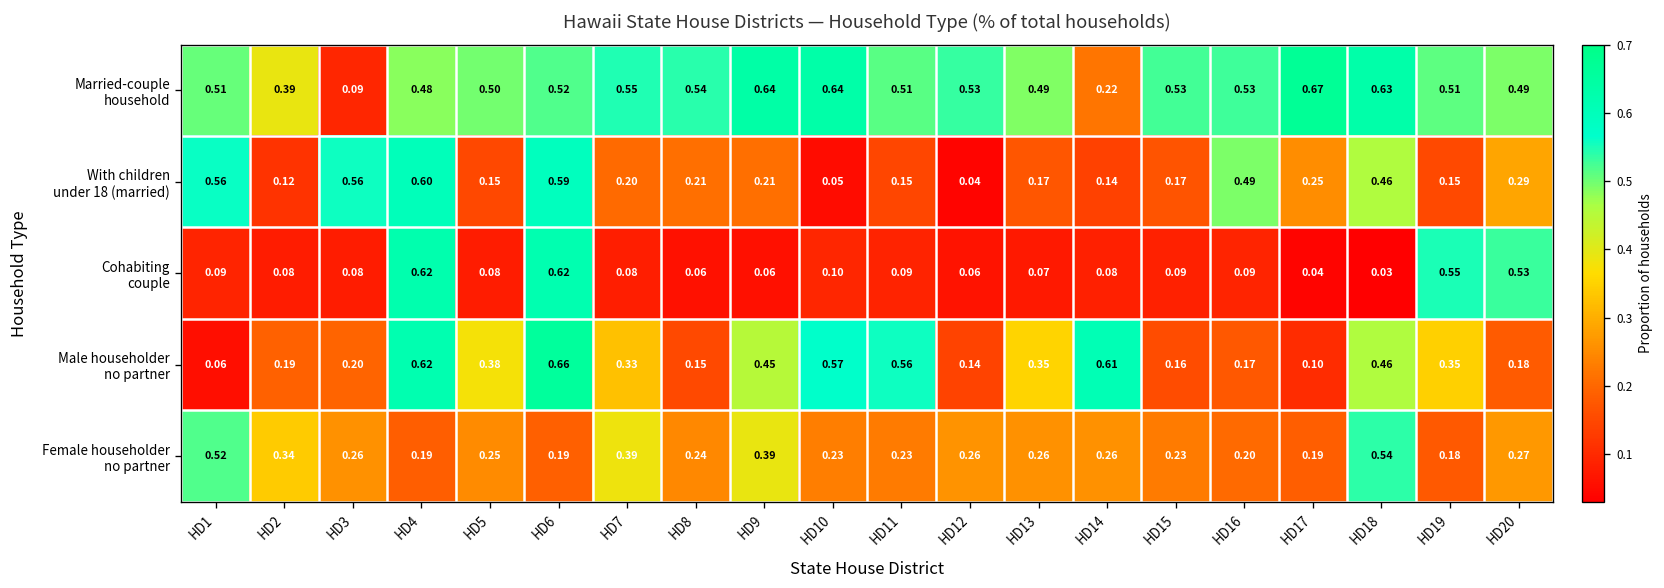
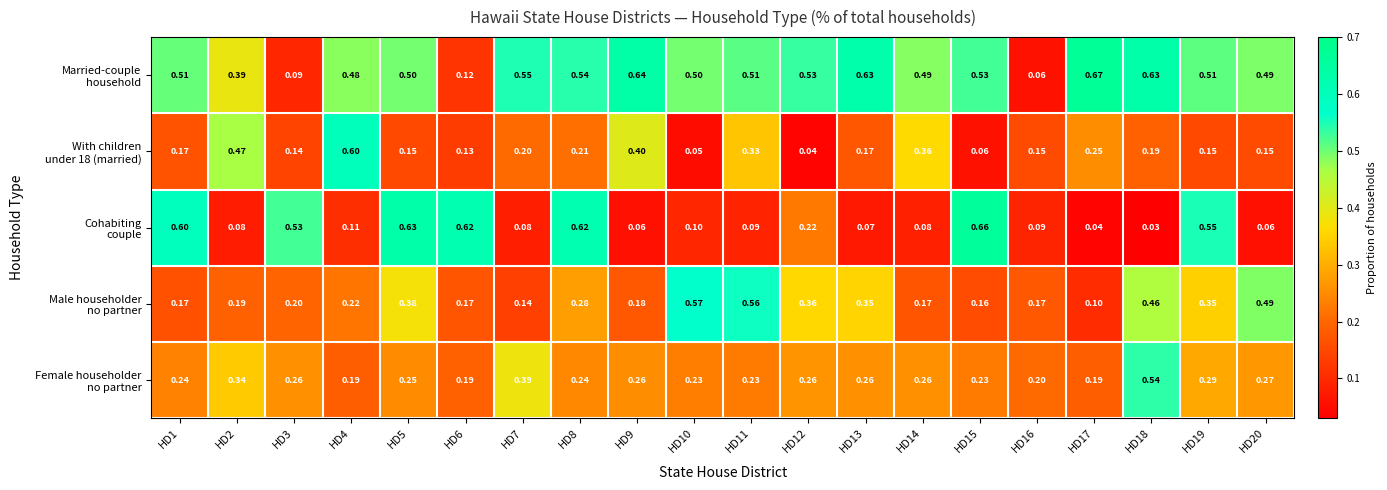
  {
    "Married-couple household": {
      "HD1": 0.51,
      "HD2": 0.39,
      "HD3": 0.09,
      "HD4": 0.48,
      "HD5": 0.50,
-     "HD6": 0.52,
+     "HD6": 0.12,
      "HD7": 0.55,
      "HD8": 0.54,
      "HD9": 0.64,
-     "HD10": 0.64,
+     "HD10": 0.50,
      "HD11": 0.51,
      "HD12": 0.53,
-     "HD13": 0.49,
-     "HD14": 0.22,
+     "HD13": 0.63,
+     "HD14": 0.49,
      "HD15": 0.53,
-     "HD16": 0.53,
+     "HD16": 0.06,
      "HD17": 0.67,
      "HD18": 0.63,
      "HD19": 0.51,
      "HD20": 0.49
    },
    "With children under 18 (married)": {
-     "HD1": 0.56,
-     "HD2": 0.12,
-     "HD3": 0.56,
+     "HD1": 0.17,
+     "HD2": 0.47,
+     "HD3": 0.14,
      "HD4": 0.60,
      "HD5": 0.15,
-     "HD6": 0.59,
+     "HD6": 0.13,
      "HD7": 0.20,
      "HD8": 0.21,
-     "HD9": 0.21,
+     "HD9": 0.40,
      "HD10": 0.05,
-     "HD11": 0.15,
+     "HD11": 0.33,
      "HD12": 0.04,
      "HD13": 0.17,
-     "HD14": 0.14,
-     "HD15": 0.17,
-     "HD16": 0.49,
+     "HD14": 0.36,
+     "HD15": 0.06,
+     "HD16": 0.15,
      "HD17": 0.25,
-     "HD18": 0.46,
+     "HD18": 0.19,
      "HD19": 0.15,
-     "HD20": 0.29
+     "HD20": 0.15
    },
    "Cohabiting couple": {
-     "HD1": 0.09,
+     "HD1": 0.60,
      "HD2": 0.08,
-     "HD3": 0.08,
-     "HD4": 0.62,
-     "HD5": 0.08,
+     "HD3": 0.53,
+     "HD4": 0.11,
+     "HD5": 0.63,
      "HD6": 0.62,
      "HD7": 0.08,
-     "HD8": 0.06,
+     "HD8": 0.62,
      "HD9": 0.06,
      "HD10": 0.10,
      "HD11": 0.09,
-     "HD12": 0.06,
+     "HD12": 0.22,
      "HD13": 0.07,
      "HD14": 0.08,
-     "HD15": 0.09,
+     "HD15": 0.66,
      "HD16": 0.09,
      "HD17": 0.04,
      "HD18": 0.03,
      "HD19": 0.55,
-     "HD20": 0.53
+     "HD20": 0.06
    },
    "Male householder no partner": {
-     "HD1": 0.06,
+     "HD1": 0.17,
      "HD2": 0.19,
      "HD3": 0.20,
-     "HD4": 0.62,
+     "HD4": 0.22,
      "HD5": 0.38,
-     "HD6": 0.66,
-     "HD7": 0.33,
-     "HD8": 0.15,
-     "HD9": 0.45,
+     "HD6": 0.17,
+     "HD7": 0.14,
+     "HD8": 0.28,
+     "HD9": 0.18,
      "HD10": 0.57,
      "HD11": 0.56,
-     "HD12": 0.14,
+     "HD12": 0.36,
      "HD13": 0.35,
-     "HD14": 0.61,
+     "HD14": 0.17,
      "HD15": 0.16,
      "HD16": 0.17,
      "HD17": 0.10,
      "HD18": 0.46,
      "HD19": 0.35,
-     "HD20": 0.18
+     "HD20": 0.49
    },
    "Female householder no partner": {
-     "HD1": 0.52,
+     "HD1": 0.24,
      "HD2": 0.34,
      "HD3": 0.26,
      "HD4": 0.19,
      "HD5": 0.25,
      "HD6": 0.19,
      "HD7": 0.39,
      "HD8": 0.24,
-     "HD9": 0.39,
+     "HD9": 0.26,
      "HD10": 0.23,
      "HD11": 0.23,
      "HD12": 0.26,
      "HD13": 0.26,
      "HD14": 0.26,
      "HD15": 0.23,
      "HD16": 0.20,
      "HD17": 0.19,
      "HD18": 0.54,
-     "HD19": 0.18,
+     "HD19": 0.29,
      "HD20": 0.27
    }
  }
